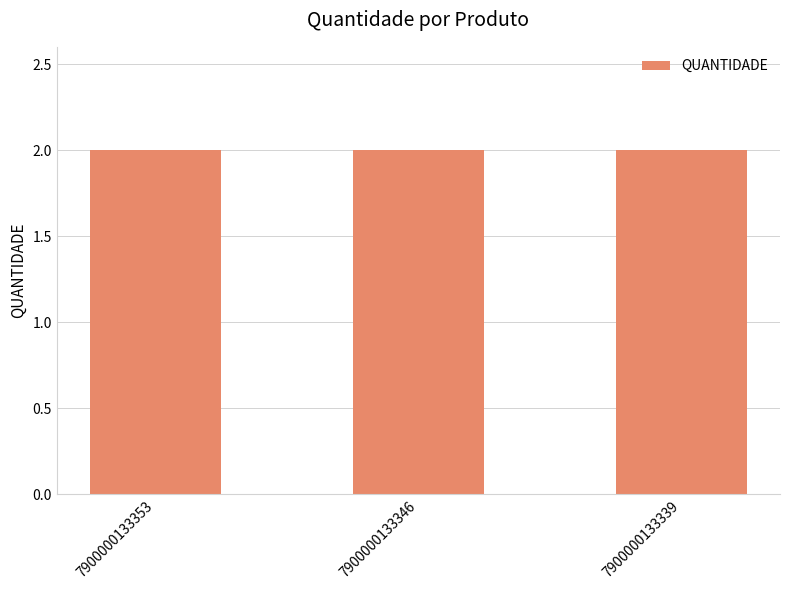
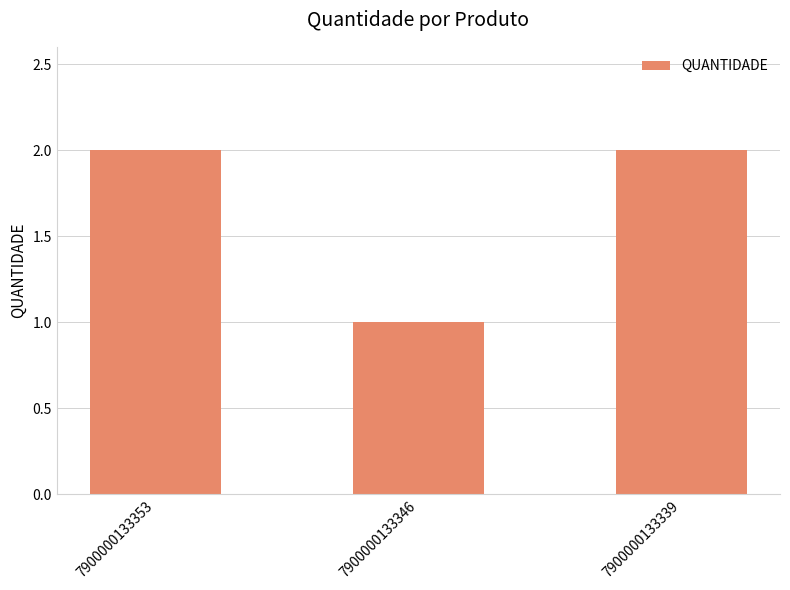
  {
    "7900000133353": 2,
-   "7900000133346": 2,
+   "7900000133346": 1,
    "7900000133339": 2
  }
